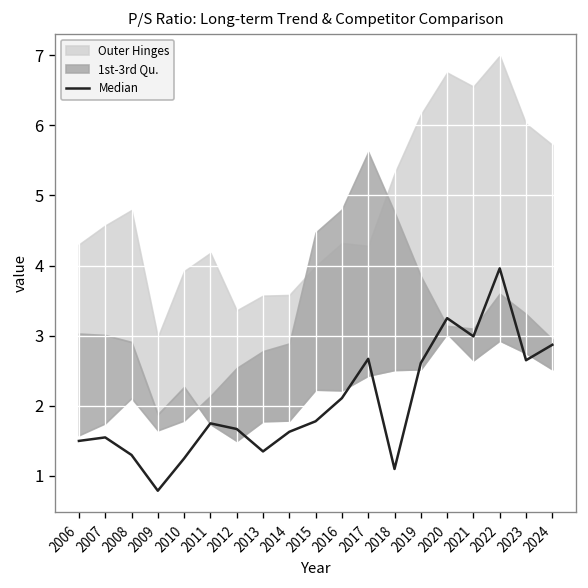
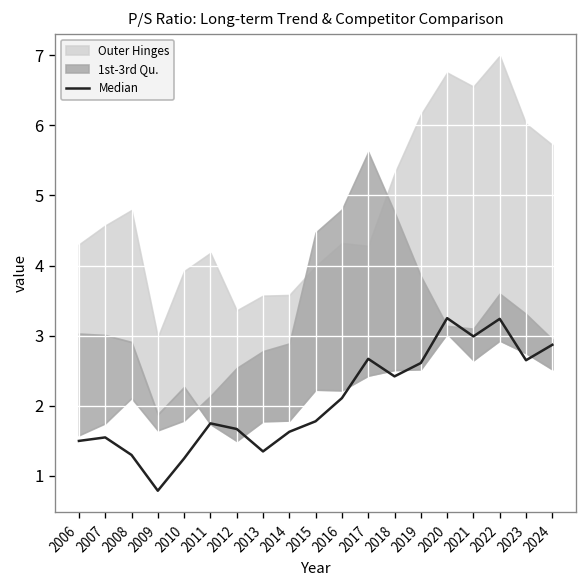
  {
    "Median": {
      "2006": 1.5,
      "2007": 1.6,
      "2008": 1.3,
      "2009": 0.8,
      "2010": 1.3,
      "2011": 1.8,
      "2012": 1.7,
      "2013": 1.4,
      "2014": 1.6,
      "2015": 1.8,
      "2016": 2.1,
      "2017": 2.7,
-     "2018": 1.1,
+     "2018": 2.4,
      "2019": 2.6,
      "2020": 3.3,
      "2021": 3.0,
-     "2022": 4.0,
+     "2022": 3.2,
      "2023": 2.7,
      "2024": 2.9
    }
  }
